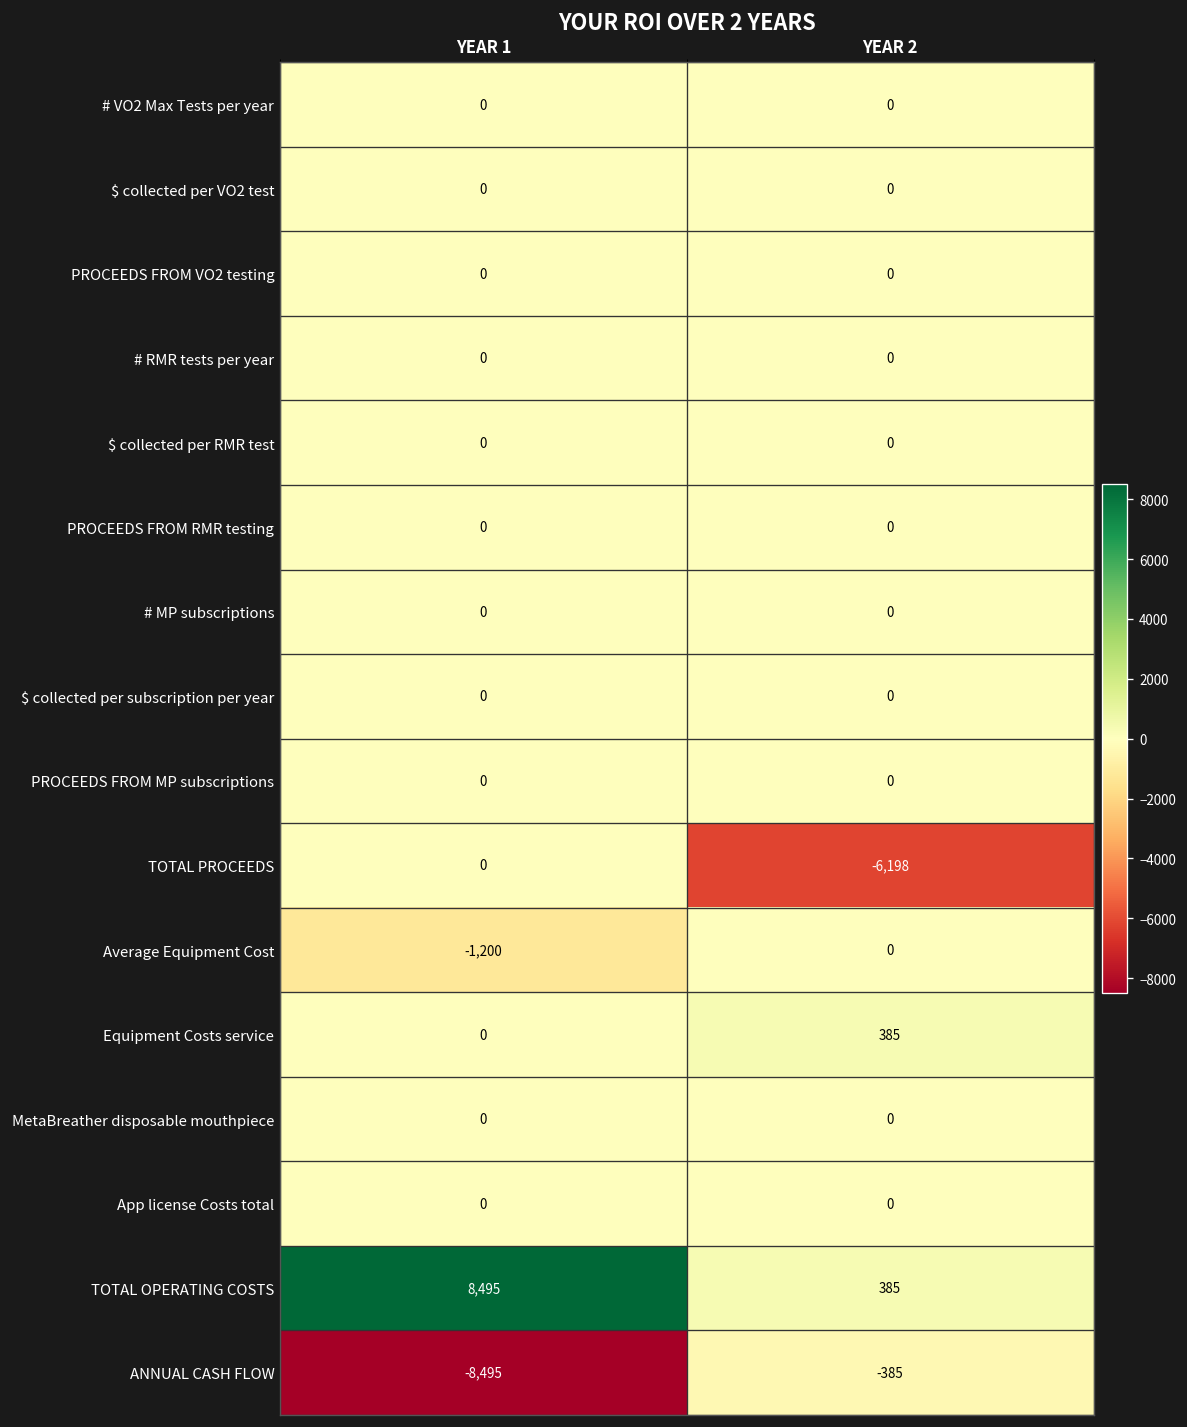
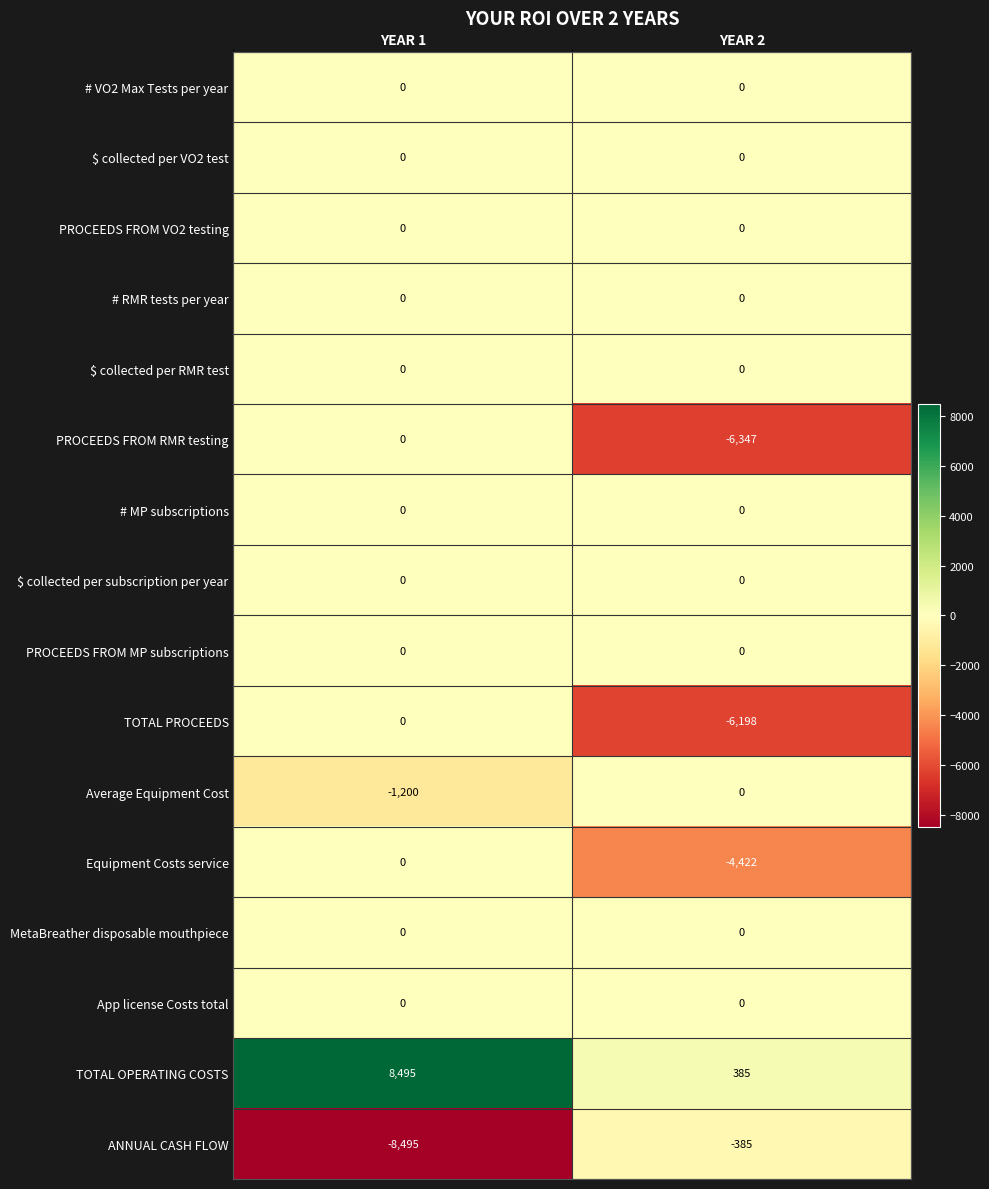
  {
    "# VO2 Max Tests per year": {
      "YEAR 1": "0",
      "YEAR 2": "0"
    },
    "$ collected per VO2 test": {
      "YEAR 1": "0",
      "YEAR 2": "0"
    },
    "PROCEEDS FROM VO2 testing": {
      "YEAR 1": "0",
      "YEAR 2": "0"
    },
    "# RMR tests per year": {
      "YEAR 1": "0",
      "YEAR 2": "0"
    },
    "$ collected per RMR test": {
      "YEAR 1": "0",
      "YEAR 2": "0"
    },
    "PROCEEDS FROM RMR testing": {
      "YEAR 1": "0",
-     "YEAR 2": "0"
+     "YEAR 2": "-6,347"
    },
    "# MP subscriptions": {
      "YEAR 1": "0",
      "YEAR 2": "0"
    },
    "$ collected per subscription per year": {
      "YEAR 1": "0",
      "YEAR 2": "0"
    },
    "PROCEEDS FROM MP subscriptions": {
      "YEAR 1": "0",
      "YEAR 2": "0"
    },
    "TOTAL PROCEEDS": {
      "YEAR 1": "0",
      "YEAR 2": "-6,198"
    },
    "Average Equipment Cost": {
      "YEAR 1": "-1,200",
      "YEAR 2": "0"
    },
    "Equipment Costs service": {
      "YEAR 1": "0",
-     "YEAR 2": "385"
+     "YEAR 2": "-4,422"
    },
    "MetaBreather disposable mouthpiece": {
      "YEAR 1": "0",
      "YEAR 2": "0"
    },
    "App license Costs total": {
      "YEAR 1": "0",
      "YEAR 2": "0"
    },
    "TOTAL OPERATING COSTS": {
      "YEAR 1": "8,495",
      "YEAR 2": "385"
    },
    "ANNUAL CASH FLOW": {
      "YEAR 1": "-8,495",
      "YEAR 2": "-385"
    }
  }
